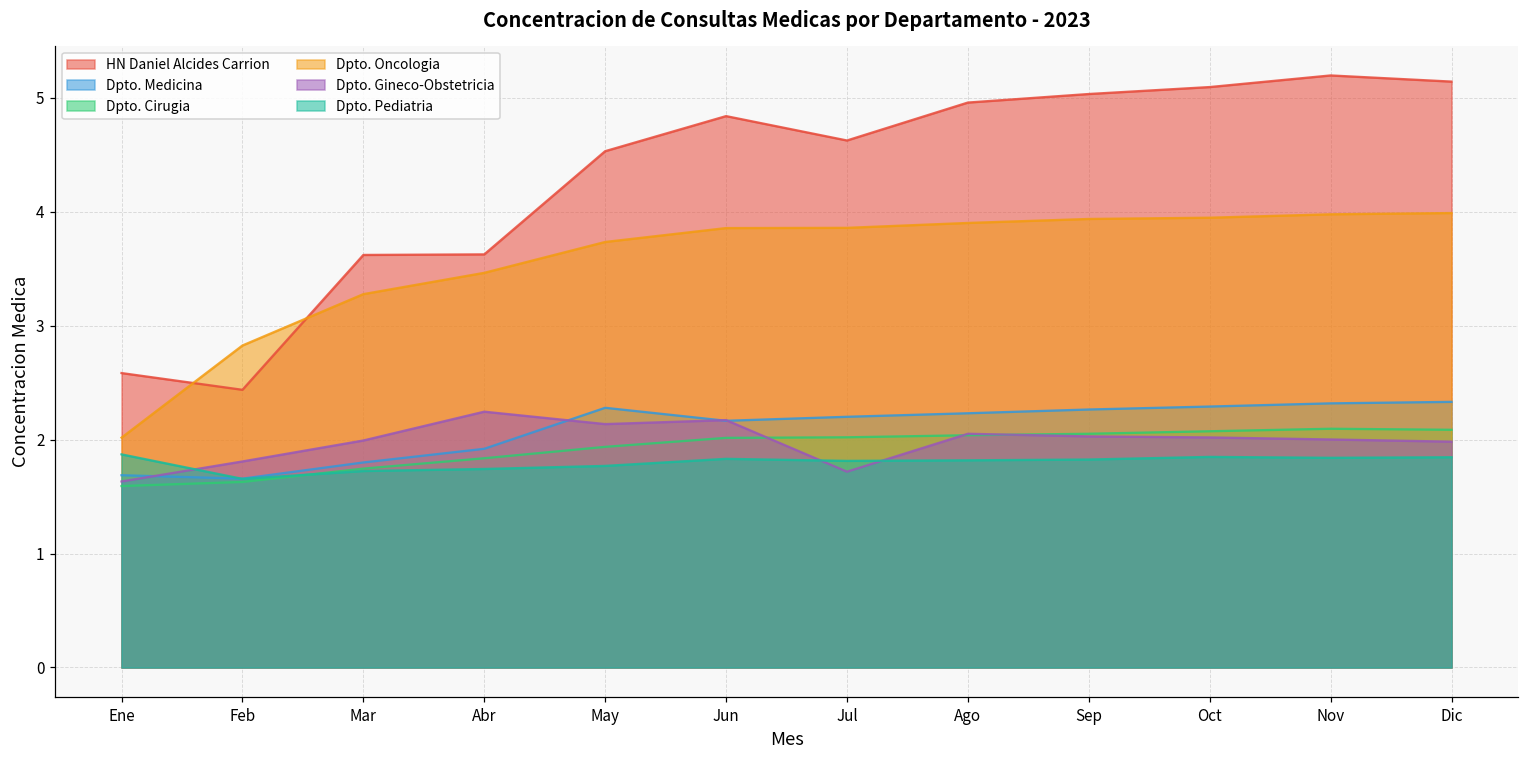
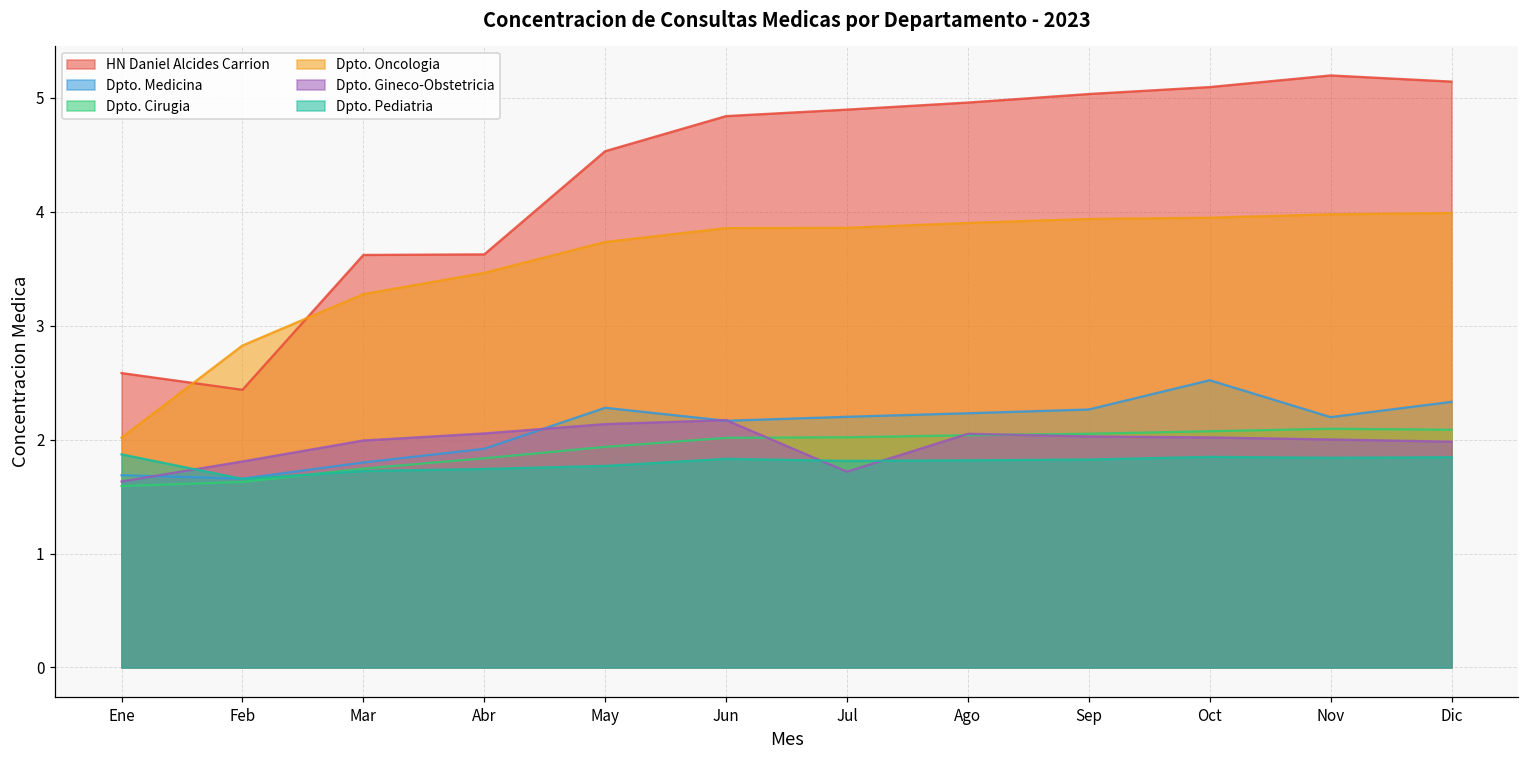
  {
    "HN Daniel Alcides Carrion": {
      "Ene": 2.59,
      "Feb": 2.44,
      "Mar": 3.62,
      "Abr": 3.63,
      "May": 4.53,
      "Jun": 4.84,
-     "Jul": 4.63,
+     "Jul": 4.90,
      "Ago": 4.96,
      "Sep": 5.04,
      "Oct": 5.10,
      "Nov": 5.20,
      "Dic": 5.14
    },
    "Dpto. Medicina": {
      "Ene": 1.69,
      "Mar": 1.80,
      "Abr": 1.92,
      "May": 2.28,
      "Jul": 2.20,
      "Ago": 2.23,
      "Sep": 2.27,
-     "Oct": 2.29,
-     "Nov": 2.32,
+     "Oct": 2.52,
+     "Nov": 2.20,
      "Dic": 2.33
    },
    "Dpto. Oncologia": {
      "Ene": 2.02,
      "Feb": 2.83,
      "Mar": 3.28,
      "Abr": 3.47,
      "May": 3.74,
      "Jun": 3.86,
      "Jul": 3.86,
      "Ago": 3.90,
      "Sep": 3.94,
      "Oct": 3.95,
      "Nov": 3.98,
      "Dic": 3.99
    },
    "Dpto. Gineco-Obstetricia": {
      "Ene": 1.63,
      "Feb": 1.81,
      "Mar": 1.99,
-     "Abr": 2.25,
+     "Abr": 2.06,
      "May": 2.14,
      "Jul": 1.72,
      "Oct": 2.02,
      "Nov": 2.00,
      "Dic": 1.98
    }
  }
